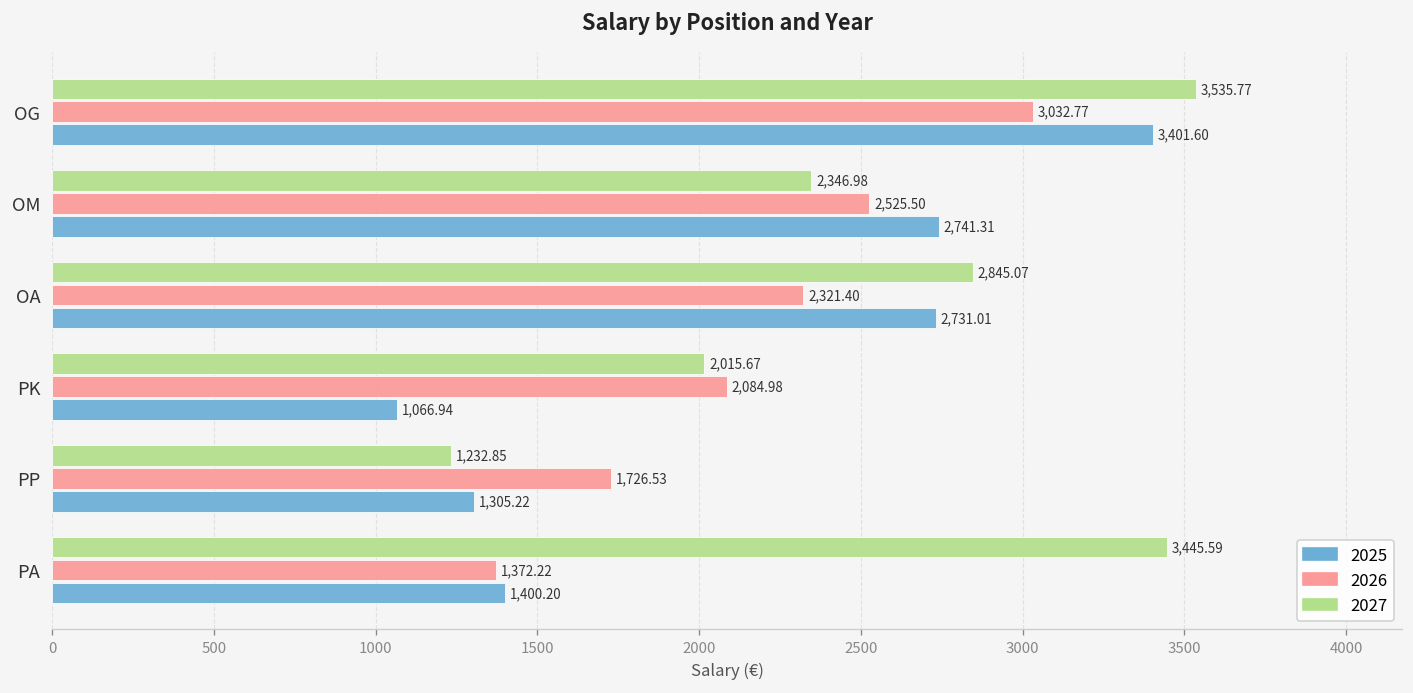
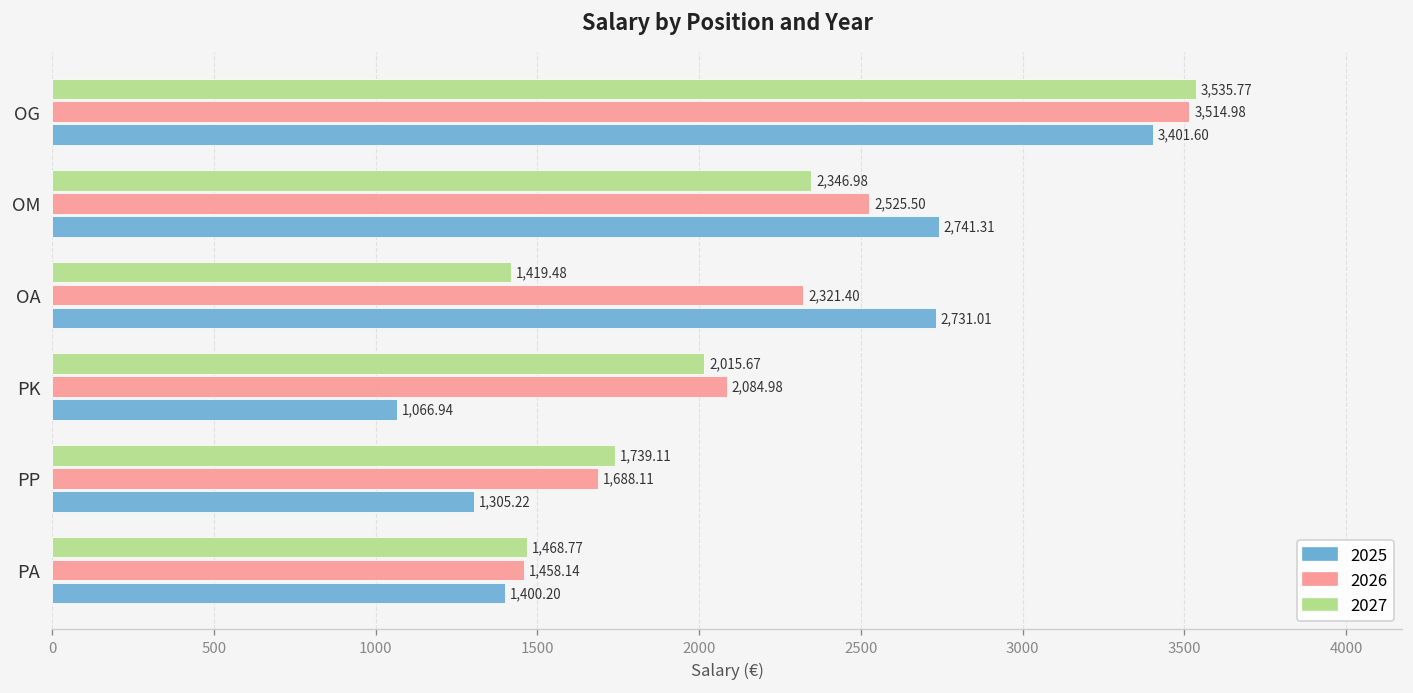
  {
    "2025": {
      "OG": "3,401.60",
      "OM": "2,741.31",
      "OA": "2,731.01",
      "PK": "1,066.94",
      "PP": "1,305.22",
      "PA": "1,400.20"
    },
    "2026": {
-     "OG": "3,032.77",
+     "OG": "3,514.98",
      "OM": "2,525.50",
      "OA": "2,321.40",
      "PK": "2,084.98",
-     "PP": "1,726.53",
-     "PA": "1,372.22"
+     "PP": "1,688.11",
+     "PA": "1,458.14"
    },
    "2027": {
      "OG": "3,535.77",
      "OM": "2,346.98",
-     "OA": "2,845.07",
+     "OA": "1,419.48",
      "PK": "2,015.67",
-     "PP": "1,232.85",
-     "PA": "3,445.59"
+     "PP": "1,739.11",
+     "PA": "1,468.77"
    }
  }
